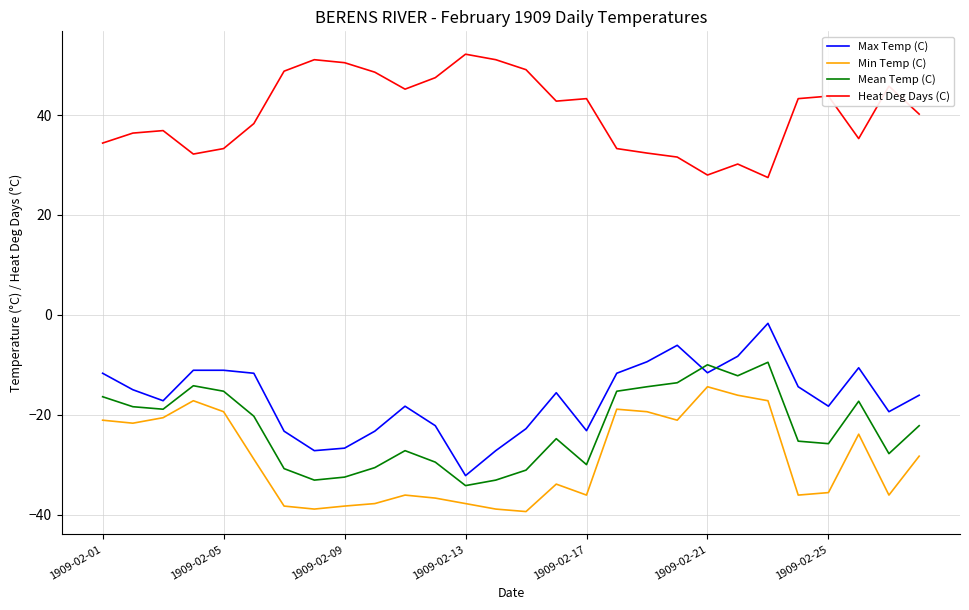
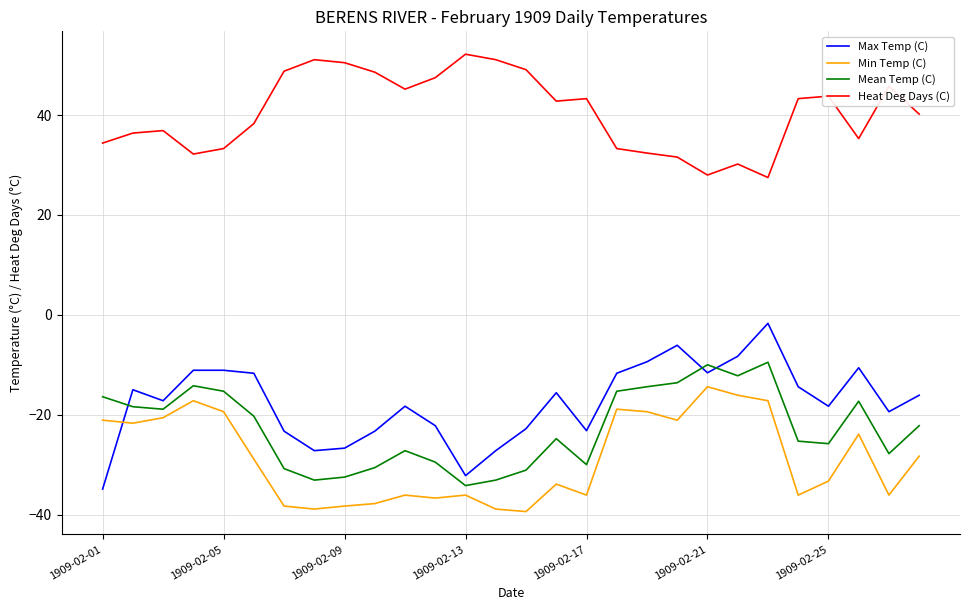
  {
    "Max Temp (C)": {
-     "1909-02-01": -12,
+     "1909-02-01": -35,
      "1909-02-05": -11,
      "1909-02-09": -27,
      "1909-02-13": -32,
      "1909-02-17": -23,
      "1909-02-21": -12,
      "1909-02-25": -18
    },
    "Min Temp (C)": {
      "1909-02-01": -21,
      "1909-02-05": -19,
      "1909-02-09": -38,
-     "1909-02-13": -38,
+     "1909-02-13": -36,
      "1909-02-17": -36,
      "1909-02-21": -14,
-     "1909-02-25": -36
+     "1909-02-25": -33
    },
    "Mean Temp (C)": {
      "1909-02-01": -16,
      "1909-02-05": -15,
      "1909-02-09": -33,
      "1909-02-13": -34,
      "1909-02-17": -30,
      "1909-02-21": -10,
      "1909-02-25": -26
    },
    "Heat Deg Days (C)": {
      "1909-02-01": 34,
      "1909-02-05": 33,
      "1909-02-09": 51,
      "1909-02-13": 52,
      "1909-02-17": 43,
      "1909-02-21": 28
    }
  }
